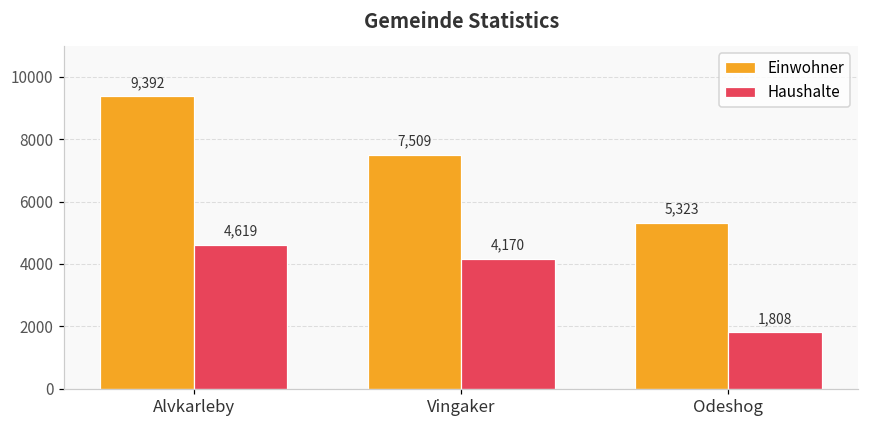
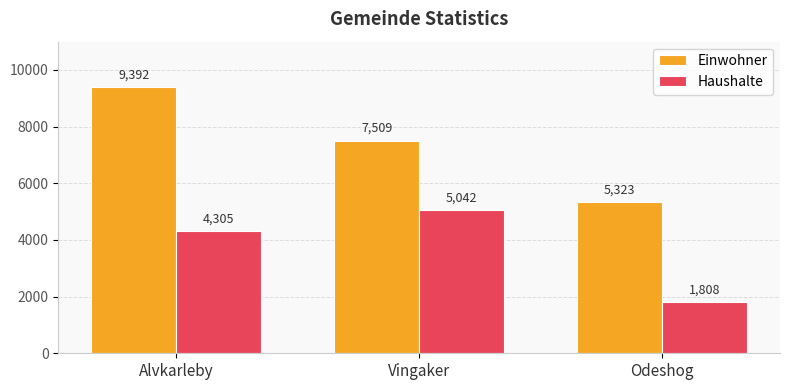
  {
    "Einwohner": {
      "Alvkarleby": "9,392",
      "Vingaker": "7,509",
      "Odeshog": "5,323"
    },
    "Haushalte": {
-     "Alvkarleby": "4,619",
-     "Vingaker": "4,170",
+     "Alvkarleby": "4,305",
+     "Vingaker": "5,042",
      "Odeshog": "1,808"
    }
  }
